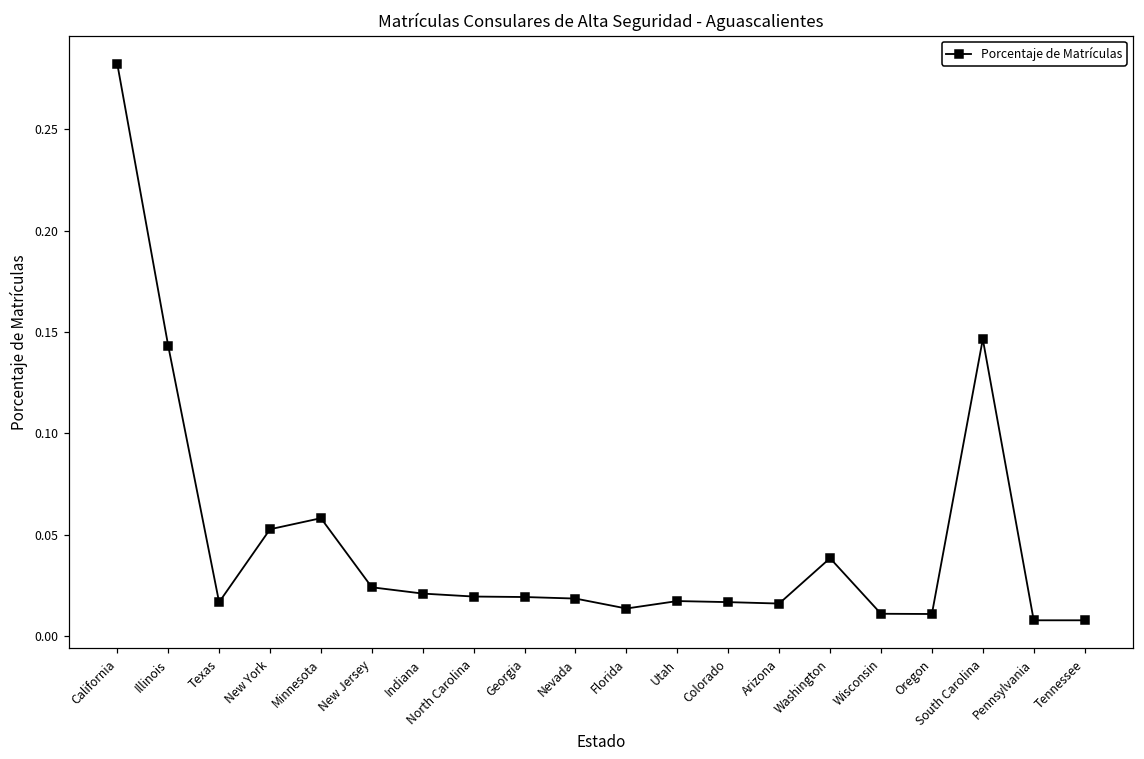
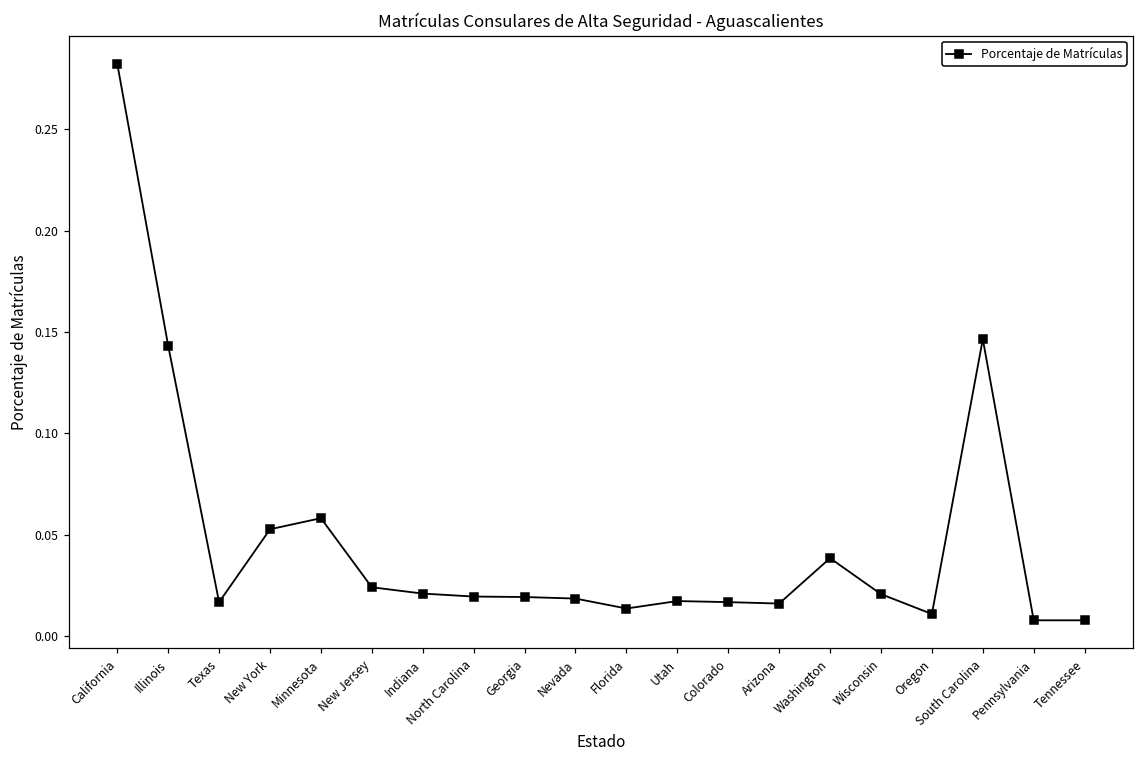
  {
    "California": 0.282,
    "Illinois": 0.143,
    "Texas": 0.017,
    "New York": 0.053,
    "Minnesota": 0.058,
    "New Jersey": 0.024,
    "Indiana": 0.021,
    "North Carolina": 0.019,
    "Georgia": 0.019,
    "Nevada": 0.019,
    "Florida": 0.014,
    "Utah": 0.017,
    "Colorado": 0.017,
    "Arizona": 0.016,
    "Washington": 0.038,
-   "Wisconsin": 0.011,
+   "Wisconsin": 0.021,
    "Oregon": 0.011,
    "South Carolina": 0.146,
    "Pennsylvania": 0.008,
    "Tennessee": 0.008
  }
